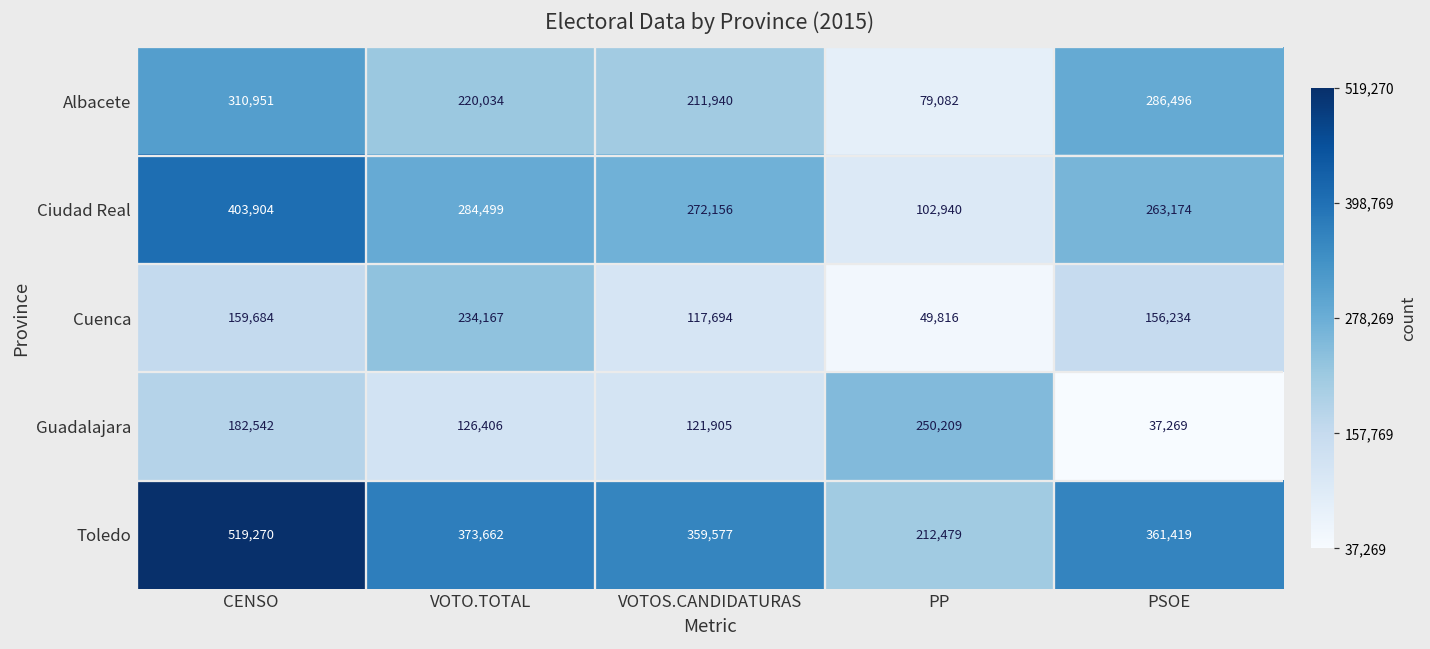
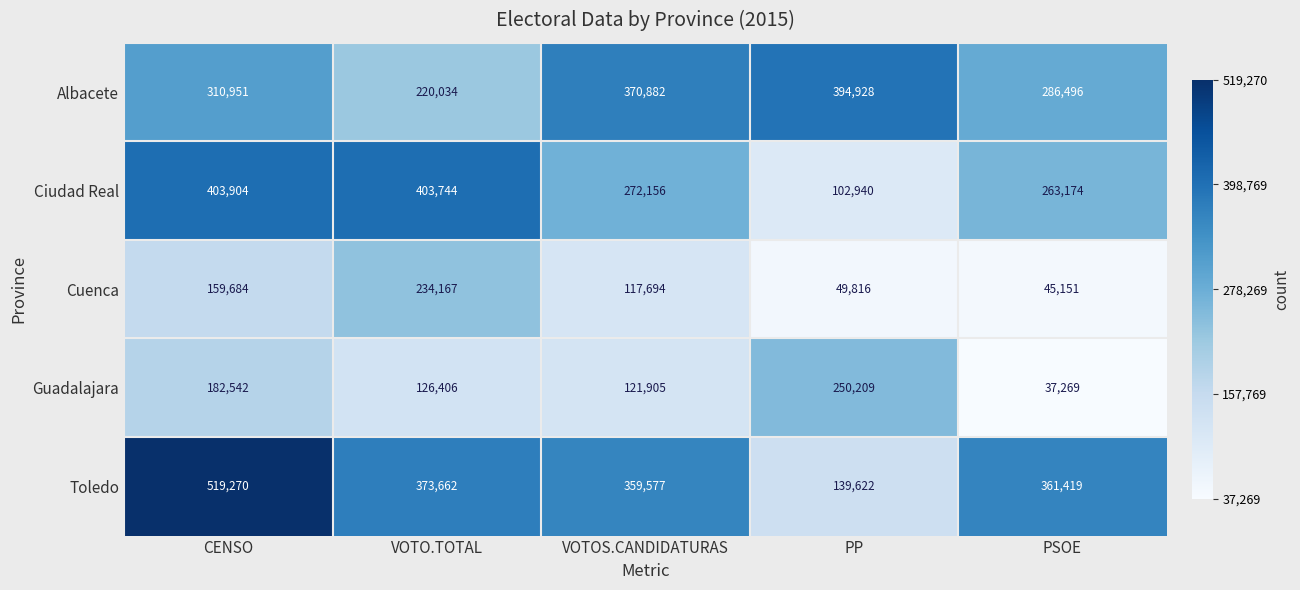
  {
    "Albacete": {
      "CENSO": "310,951",
      "VOTO.TOTAL": "220,034",
-     "VOTOS.CANDIDATURAS": "211,940",
-     "PP": "79,082",
+     "VOTOS.CANDIDATURAS": "370,882",
+     "PP": "394,928",
      "PSOE": "286,496"
    },
    "Ciudad Real": {
      "CENSO": "403,904",
-     "VOTO.TOTAL": "284,499",
+     "VOTO.TOTAL": "403,744",
      "VOTOS.CANDIDATURAS": "272,156",
      "PP": "102,940",
      "PSOE": "263,174"
    },
    "Cuenca": {
      "CENSO": "159,684",
      "VOTO.TOTAL": "234,167",
      "VOTOS.CANDIDATURAS": "117,694",
      "PP": "49,816",
-     "PSOE": "156,234"
+     "PSOE": "45,151"
    },
    "Guadalajara": {
      "CENSO": "182,542",
      "VOTO.TOTAL": "126,406",
      "VOTOS.CANDIDATURAS": "121,905",
      "PP": "250,209",
      "PSOE": "37,269"
    },
    "Toledo": {
      "CENSO": "519,270",
      "VOTO.TOTAL": "373,662",
      "VOTOS.CANDIDATURAS": "359,577",
-     "PP": "212,479",
+     "PP": "139,622",
      "PSOE": "361,419"
    }
  }
